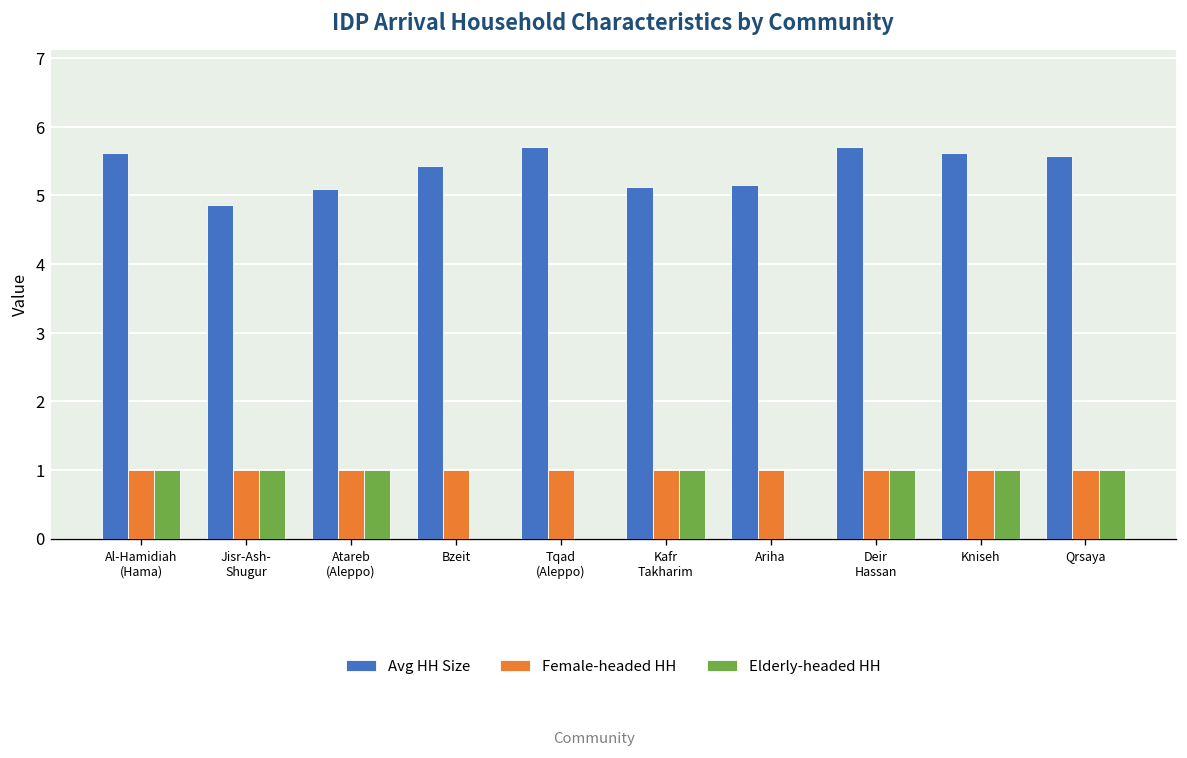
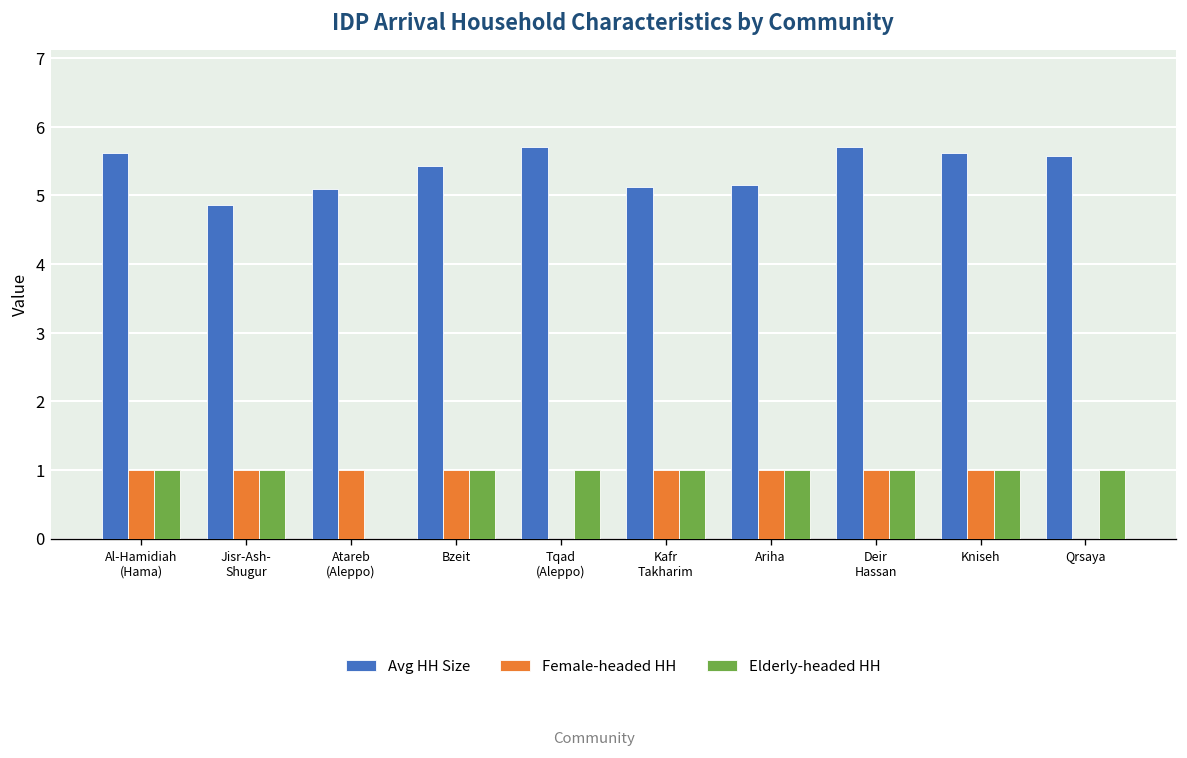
  {
    "Avg HH Size": {
      "Al-Hamidiah (Hama)": 5.6,
      "Jisr-Ash- Shugur": 4.9,
      "Atareb (Aleppo)": 5.1,
      "Bzeit": 5.4,
      "Tqad (Aleppo)": 5.7,
      "Kafr Takharim": 5.1,
      "Ariha": 5.2,
      "Deir Hassan": 5.7,
      "Kniseh": 5.6,
      "Qrsaya": 5.6
    },
    "Female-headed HH": {
      "Al-Hamidiah (Hama)": 1,
      "Jisr-Ash- Shugur": 1,
      "Atareb (Aleppo)": 1,
      "Bzeit": 1,
-     "Tqad (Aleppo)": 1,
+     "Tqad (Aleppo)": 0,
      "Kafr Takharim": 1,
      "Ariha": 1,
      "Deir Hassan": 1,
      "Kniseh": 1,
-     "Qrsaya": 1
+     "Qrsaya": 0
    },
    "Elderly-headed HH": {
      "Al-Hamidiah (Hama)": 1,
      "Jisr-Ash- Shugur": 1,
-     "Atareb (Aleppo)": 1,
-     "Bzeit": 0,
-     "Tqad (Aleppo)": 0,
+     "Atareb (Aleppo)": 0,
+     "Bzeit": 1,
+     "Tqad (Aleppo)": 1,
      "Kafr Takharim": 1,
-     "Ariha": 0,
+     "Ariha": 1,
      "Deir Hassan": 1,
      "Kniseh": 1,
      "Qrsaya": 1
    }
  }
